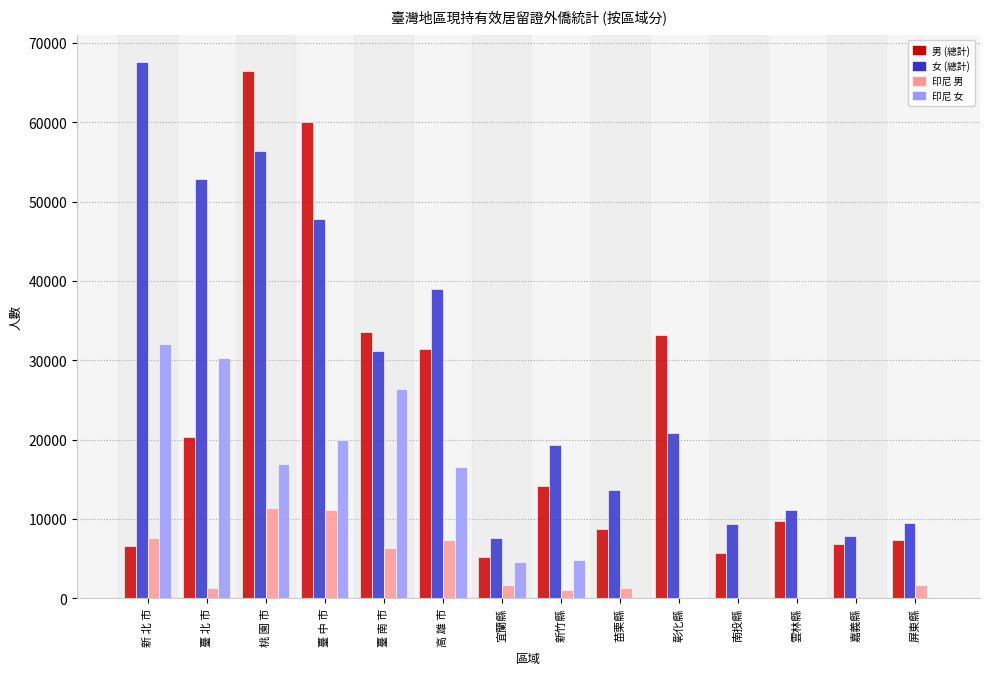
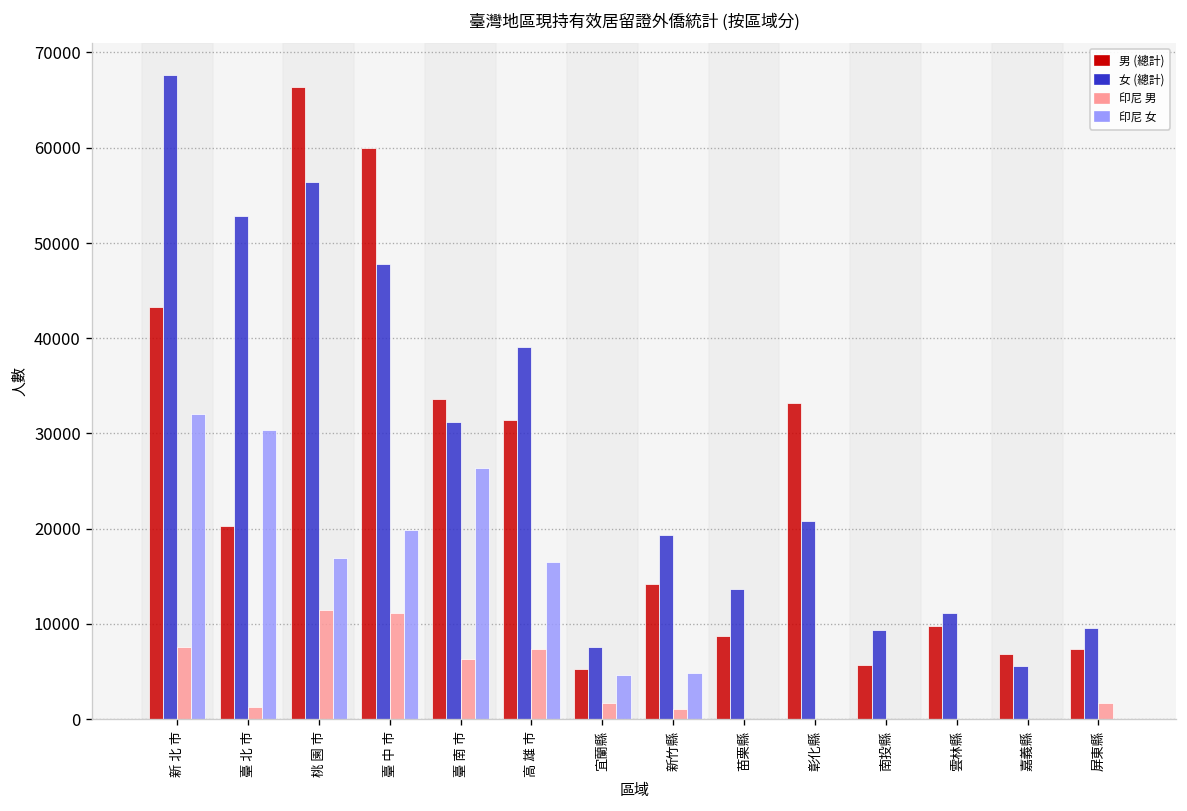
  {
    "男 (總計)": {
-     "新 北 市": 7000,
+     "新 北 市": 43000,
      "臺 北 市": 20000,
      "桃 園 市": 66000,
      "臺 中 市": 60000,
      "臺 南 市": 34000,
      "高 雄 市": 31000,
      "宜蘭縣": 5000,
      "新竹縣": 14000,
      "苗栗縣": 9000,
      "彰化縣": 33000,
      "南投縣": 6000,
      "雲林縣": 10000,
      "嘉義縣": 7000,
      "屏東縣": 7000
    },
    "女 (總計)": {
      "新 北 市": 68000,
      "臺 北 市": 53000,
      "桃 園 市": 56000,
      "臺 中 市": 48000,
      "臺 南 市": 31000,
      "高 雄 市": 39000,
      "宜蘭縣": 8000,
      "新竹縣": 19000,
      "苗栗縣": 14000,
      "彰化縣": 21000,
      "南投縣": 9000,
      "雲林縣": 11000,
-     "嘉義縣": 8000,
+     "嘉義縣": 6000,
      "屏東縣": 10000
    },
    "印尼 男": {
      "新 北 市": 8000,
      "臺 北 市": 1000,
      "桃 園 市": 11000,
      "臺 中 市": 11000,
      "臺 南 市": 6000,
      "高 雄 市": 7000,
      "宜蘭縣": 2000,
      "新竹縣": 1000,
-     "苗栗縣": 1000,
+     "苗栗縣": 0,
      "彰化縣": 0,
      "南投縣": 0,
      "雲林縣": 0,
      "嘉義縣": 0,
      "屏東縣": 2000
    },
    "印尼 女": {
      "新 北 市": 32000,
      "臺 北 市": 30000,
      "桃 園 市": 17000,
      "臺 中 市": 20000,
      "臺 南 市": 26000,
      "高 雄 市": 17000,
      "宜蘭縣": 5000,
      "新竹縣": 5000,
      "苗栗縣": 0,
      "彰化縣": 0,
      "南投縣": 0,
      "雲林縣": 0,
      "嘉義縣": 0,
      "屏東縣": 0
    }
  }
